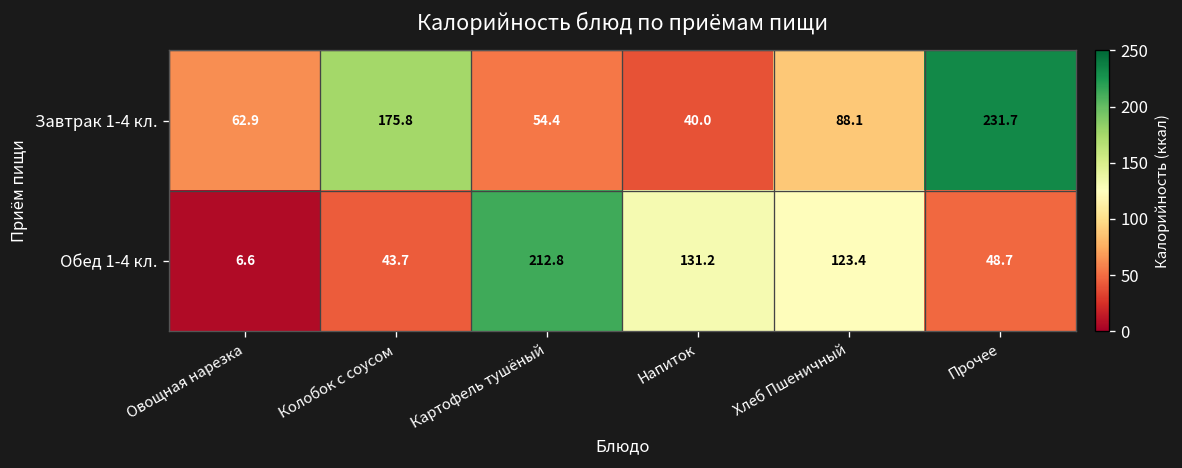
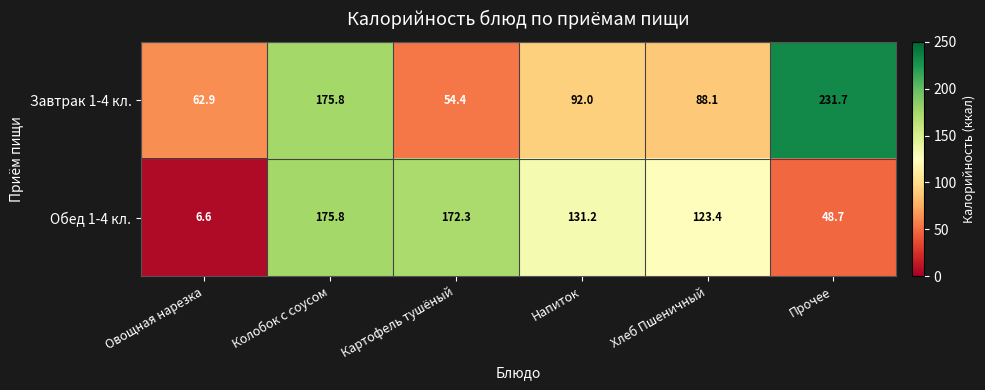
  {
    "Завтрак 1-4 кл.": {
      "Овощная нарезка": 62.9,
      "Колобок с соусом": 175.8,
      "Картофель тушёный": 54.4,
-     "Напиток": 40.0,
+     "Напиток": 92.0,
      "Хлеб Пшеничный": 88.1,
      "Прочее": 231.7
    },
    "Обед 1-4 кл.": {
      "Овощная нарезка": 6.6,
-     "Колобок с соусом": 43.7,
-     "Картофель тушёный": 212.8,
+     "Колобок с соусом": 175.8,
+     "Картофель тушёный": 172.3,
      "Напиток": 131.2,
      "Хлеб Пшеничный": 123.4,
      "Прочее": 48.7
    }
  }
